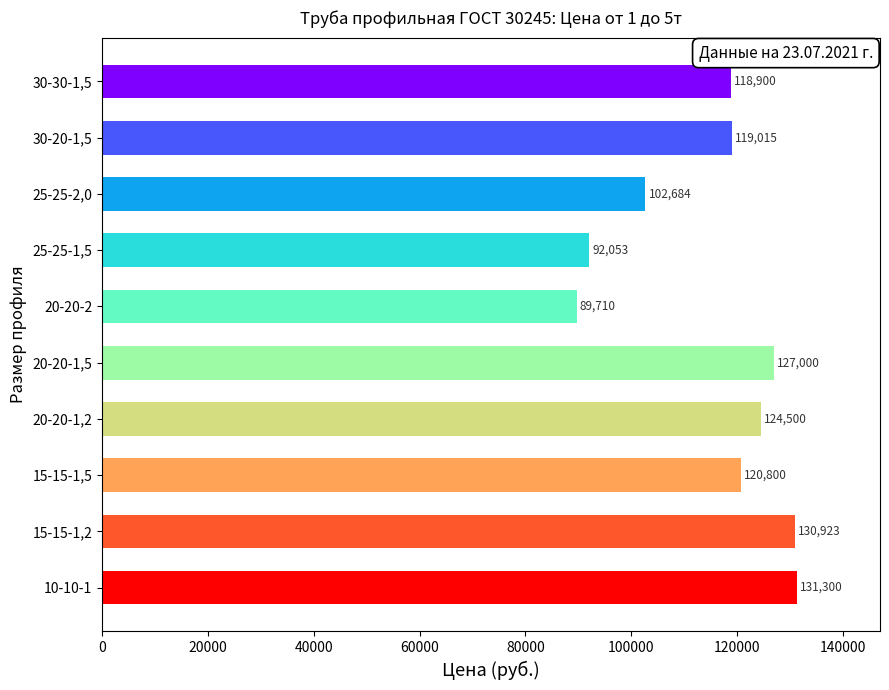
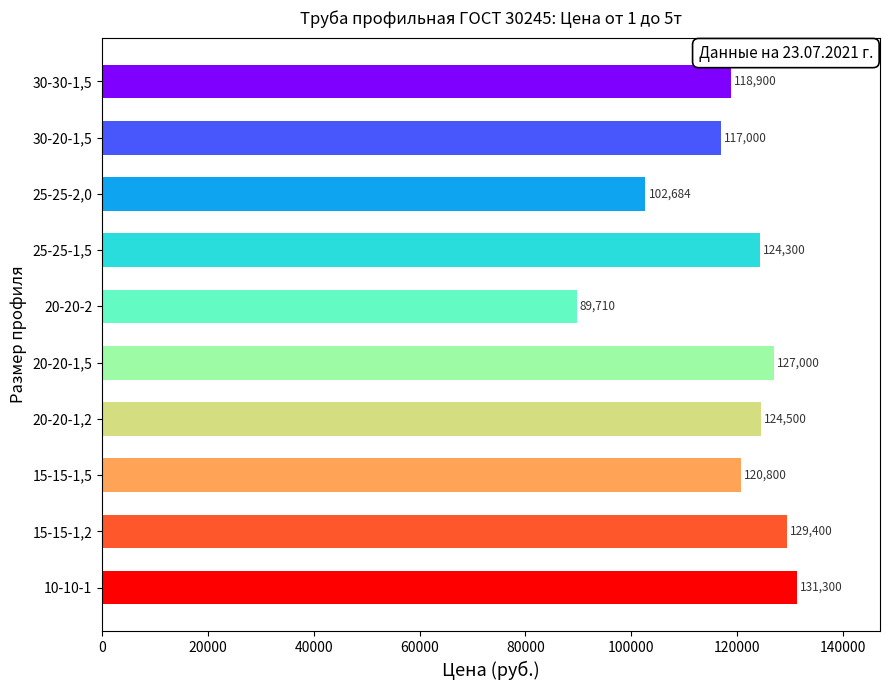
  {
    "30-30-1,5": "118,900",
-   "30-20-1,5": "119,015",
+   "30-20-1,5": "117,000",
    "25-25-2,0": "102,684",
-   "25-25-1,5": "92,053",
+   "25-25-1,5": "124,300",
    "20-20-2": "89,710",
    "20-20-1,5": "127,000",
    "20-20-1,2": "124,500",
    "15-15-1,5": "120,800",
-   "15-15-1,2": "130,923",
+   "15-15-1,2": "129,400",
    "10-10-1": "131,300"
  }
